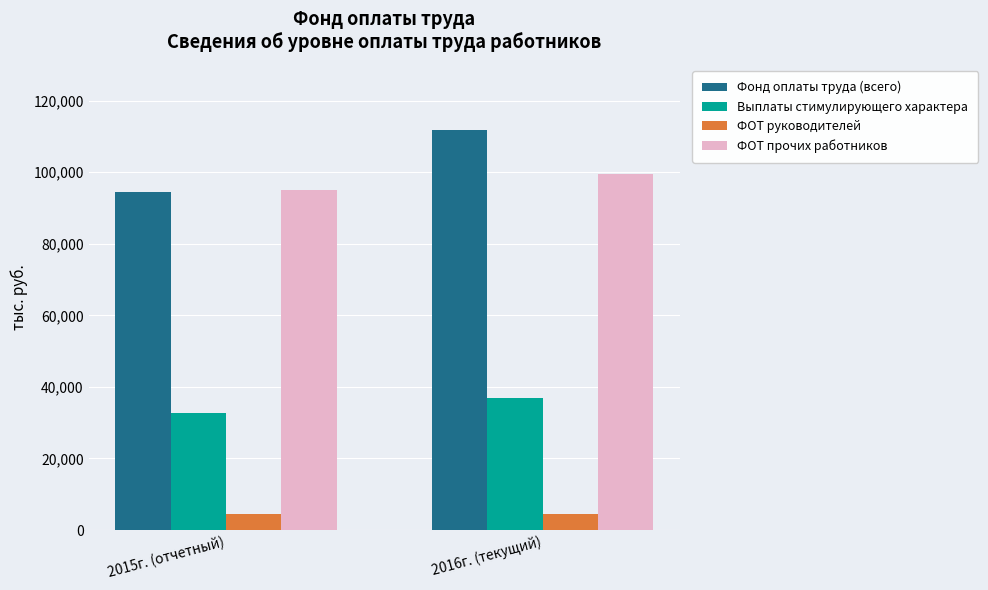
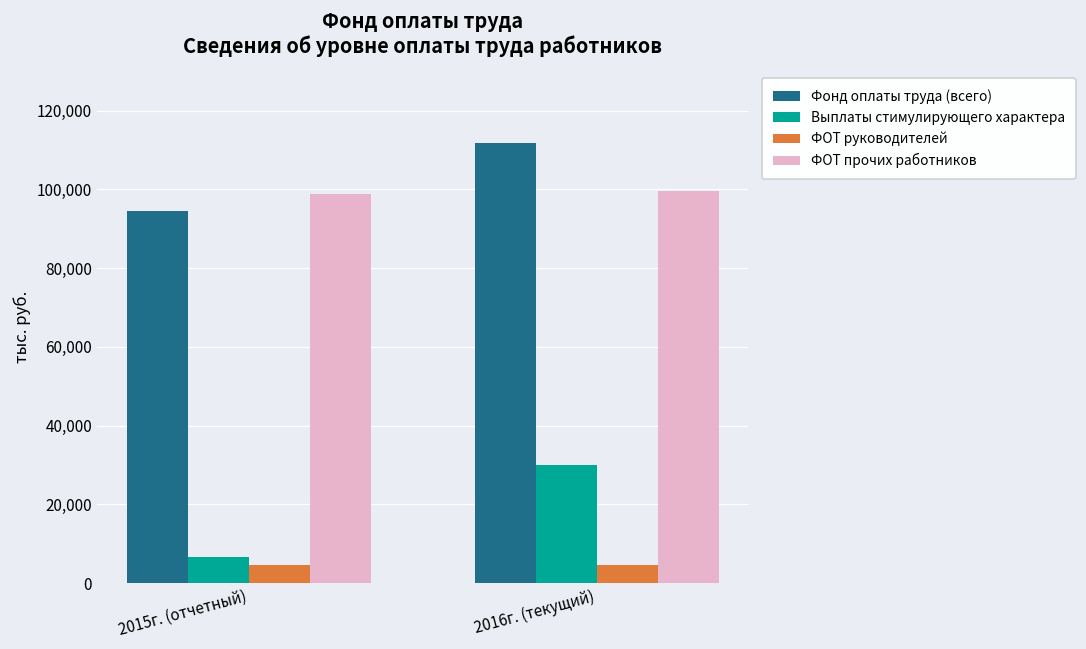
  {
    "Фонд оплаты труда (всего)": {
      "2015г. (отчетный)": "94,000",
      "2016г. (текущий)": "112,000"
    },
    "Выплаты стимулирующего характера": {
-     "2015г. (отчетный)": "33,000",
-     "2016г. (текущий)": "37,000"
+     "2015г. (отчетный)": "7,000",
+     "2016г. (текущий)": "30,000"
    },
    "ФОТ руководителей": {
      "2015г. (отчетный)": "4,000",
      "2016г. (текущий)": "5,000"
    },
    "ФОТ прочих работников": {
-     "2015г. (отчетный)": "95,000",
+     "2015г. (отчетный)": "99,000",
      "2016г. (текущий)": "100,000"
    }
  }
